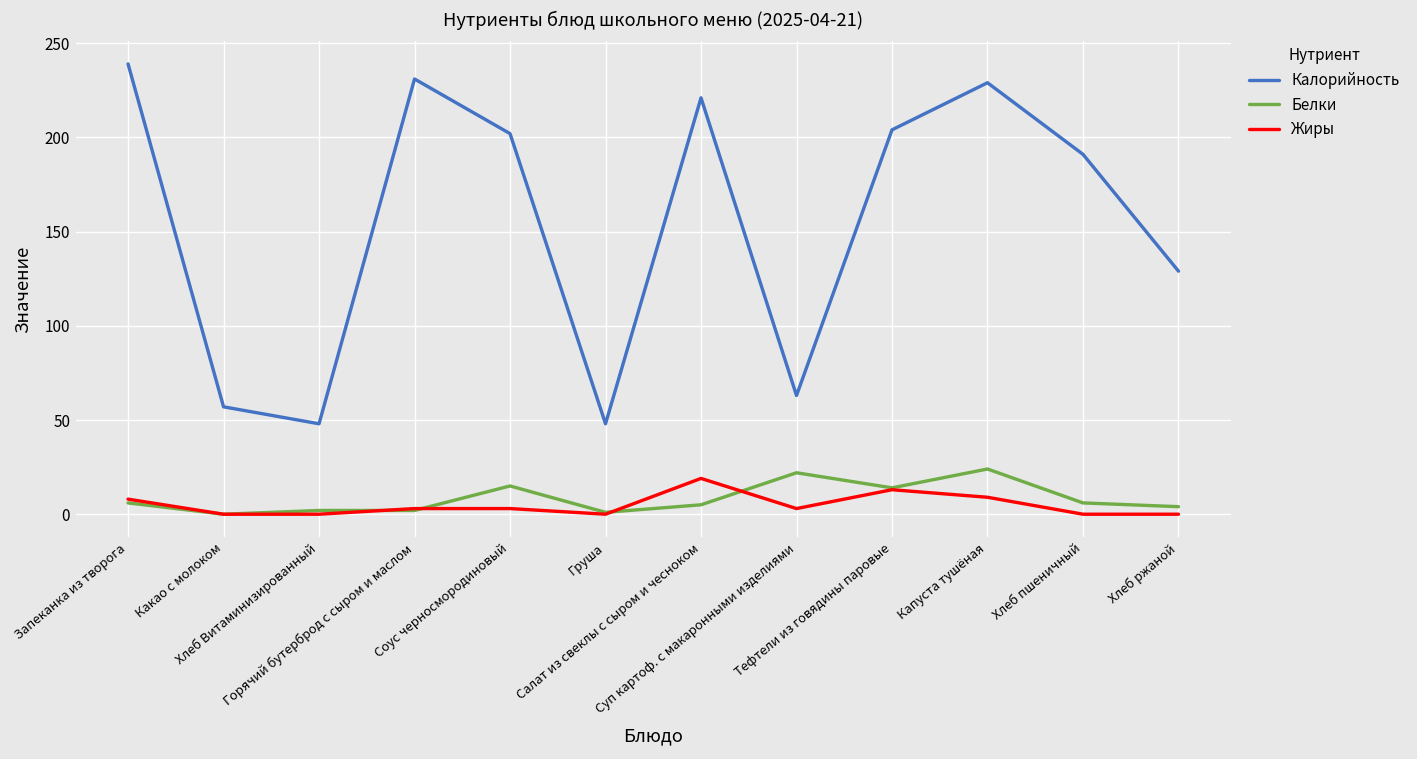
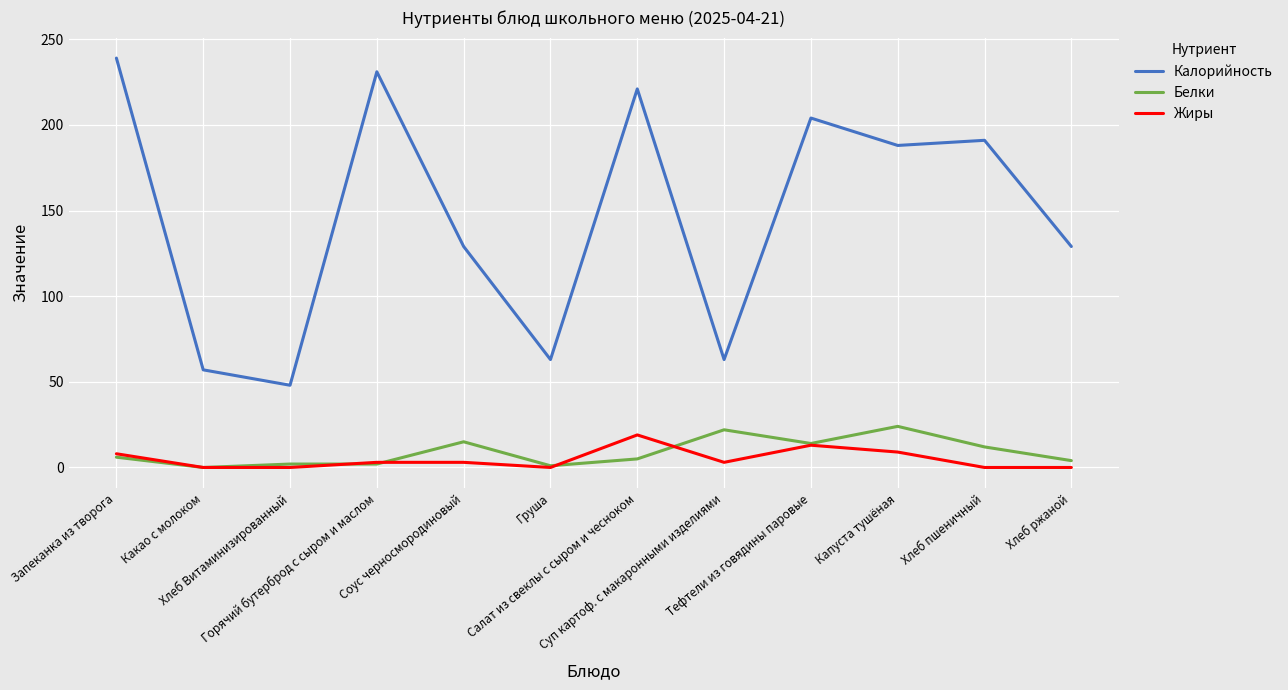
  {
    "Калорийность": {
      "Запеканка из творога": 239,
      "Какао с молоком": 57,
      "Хлеб Витаминизированный": 48,
      "Горячий бутерброд с сыром и маслом": 231,
-     "Соус черносмородиновый": 202,
-     "Груша": 48,
+     "Соус черносмородиновый": 129,
+     "Груша": 63,
      "Салат из свеклы с сыром и чесноком": 221,
      "Суп картоф. с макаронными изделиями": 63,
      "Тефтели из говядины паровые": 204,
-     "Капуста тушёная": 229,
+     "Капуста тушёная": 188,
      "Хлеб пшеничный": 191,
      "Хлеб ржаной": 129
    },
    "Белки": {
      "Запеканка из творога": 6,
      "Хлеб Витаминизированный": 2,
      "Соус черносмородиновый": 15,
      "Салат из свеклы с сыром и чесноком": 5,
      "Суп картоф. с макаронными изделиями": 22,
      "Капуста тушёная": 24,
-     "Хлеб пшеничный": 6,
+     "Хлеб пшеничный": 12,
      "Хлеб ржаной": 4
    },
    "Жиры": {
      "Запеканка из творога": 8,
      "Хлеб Витаминизированный": 0,
      "Соус черносмородиновый": 3,
      "Салат из свеклы с сыром и чесноком": 19,
      "Суп картоф. с макаронными изделиями": 3,
      "Капуста тушёная": 9,
      "Хлеб пшеничный": 0,
      "Хлеб ржаной": 0
    }
  }
